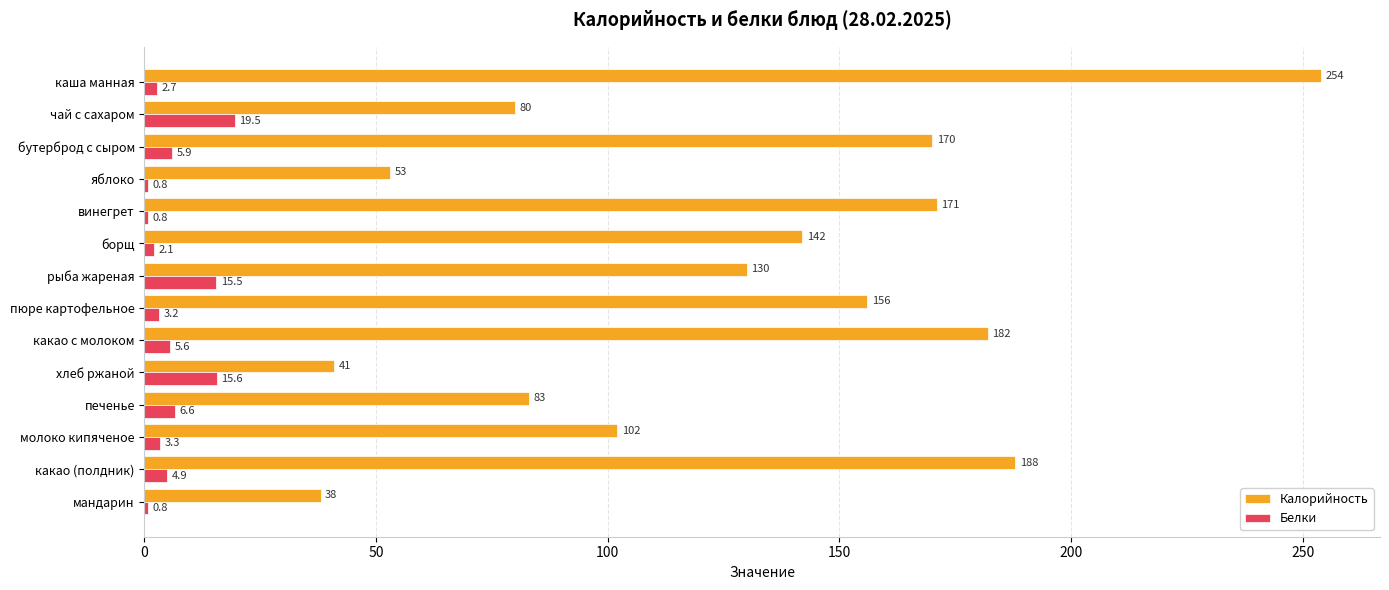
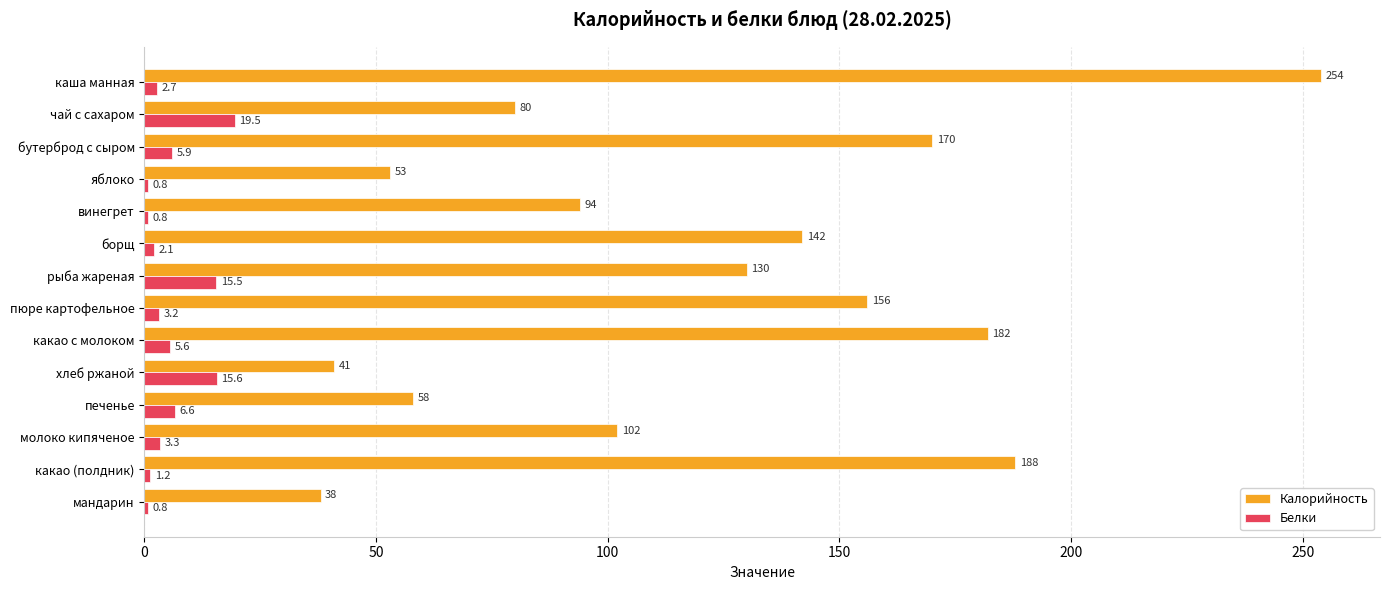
  {
    "Калорийность": {
      "каша манная": 254,
      "чай с сахаром": 80,
      "бутерброд с сыром": 170,
      "яблоко": 53,
-     "винегрет": 171,
+     "винегрет": 94,
      "борщ": 142,
      "рыба жареная": 130,
      "пюре картофельное": 156,
      "какао с молоком": 182,
      "хлеб ржаной": 41,
-     "печенье": 83,
+     "печенье": 58,
      "молоко кипяченое": 102,
      "какао (полдник)": 188,
      "мандарин": 38
    },
    "Белки": {
      "каша манная": 2.7,
      "чай с сахаром": 19.5,
      "бутерброд с сыром": 5.9,
      "яблоко": 0.8,
      "винегрет": 0.8,
      "борщ": 2.1,
      "рыба жареная": 15.5,
      "пюре картофельное": 3.2,
      "какао с молоком": 5.6,
      "хлеб ржаной": 15.6,
      "печенье": 6.6,
      "молоко кипяченое": 3.3,
-     "какао (полдник)": 4.9,
+     "какао (полдник)": 1.2,
      "мандарин": 0.8
    }
  }
